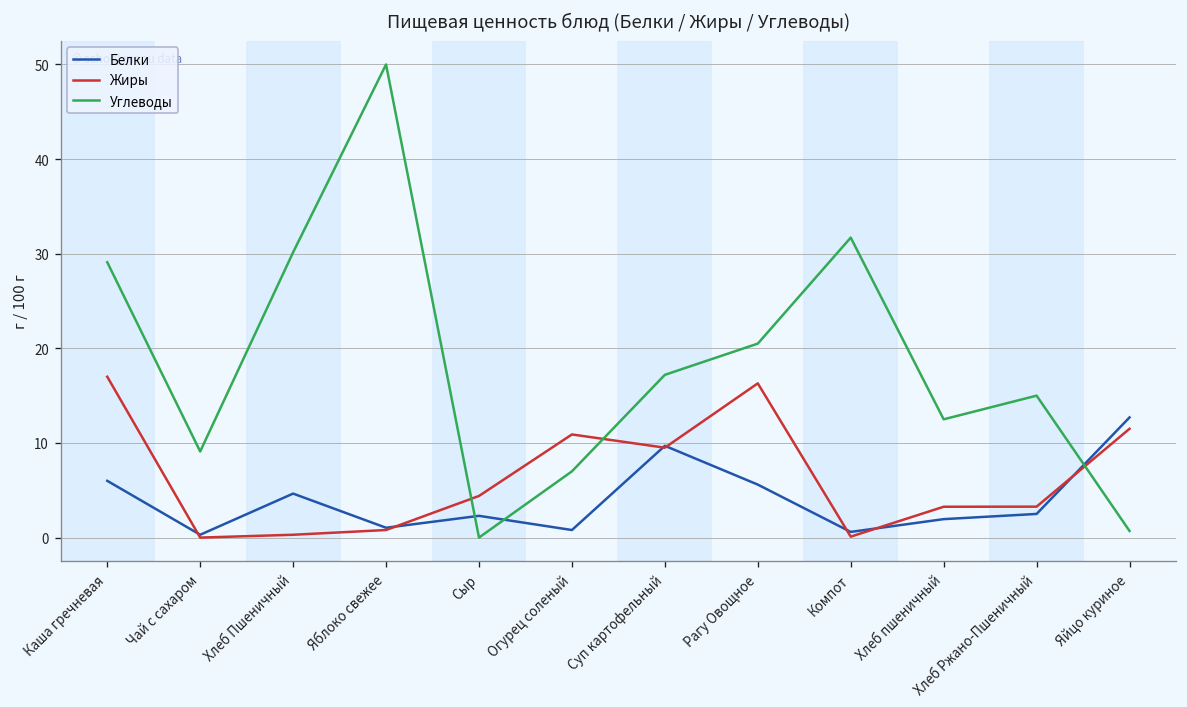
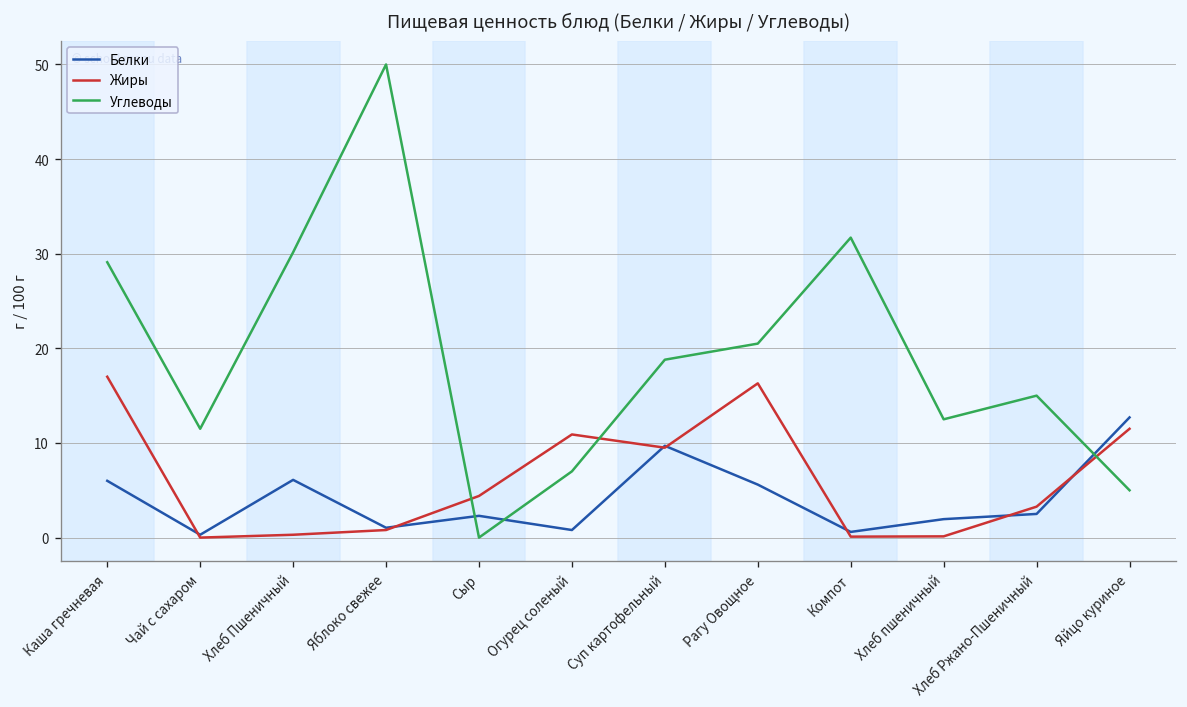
  {
    "Белки": {
      "Каша гречневая": 6,
-     "Хлеб Пшеничный": 5,
+     "Хлеб Пшеничный": 6,
      "Сыр": 2,
      "Огурец соленый": 1,
      "Рагу Овощное": 6,
      "Компот": 1,
      "Хлеб пшеничный": 2,
      "Хлеб Ржано-Пшеничный": 3,
      "Яйцо куриное": 13
    },
    "Жиры": {
      "Каша гречневая": 17,
      "Хлеб Пшеничный": 0,
      "Сыр": 4,
      "Огурец соленый": 11,
      "Рагу Овощное": 16,
      "Компот": 0,
-     "Хлеб пшеничный": 3,
+     "Хлеб пшеничный": 0,
      "Хлеб Ржано-Пшеничный": 3,
      "Яйцо куриное": 12
    },
    "Углеводы": {
      "Каша гречневая": 29,
-     "Чай с сахаром": 9,
+     "Чай с сахаром": 12,
      "Хлеб Пшеничный": 30,
      "Яблоко свежее": 50,
      "Сыр": 0,
      "Огурец соленый": 7,
-     "Суп картофельный": 17,
+     "Суп картофельный": 19,
      "Рагу Овощное": 21,
      "Компот": 32,
      "Хлеб пшеничный": 13,
      "Хлеб Ржано-Пшеничный": 15,
-     "Яйцо куриное": 1
+     "Яйцо куриное": 5
    }
  }
